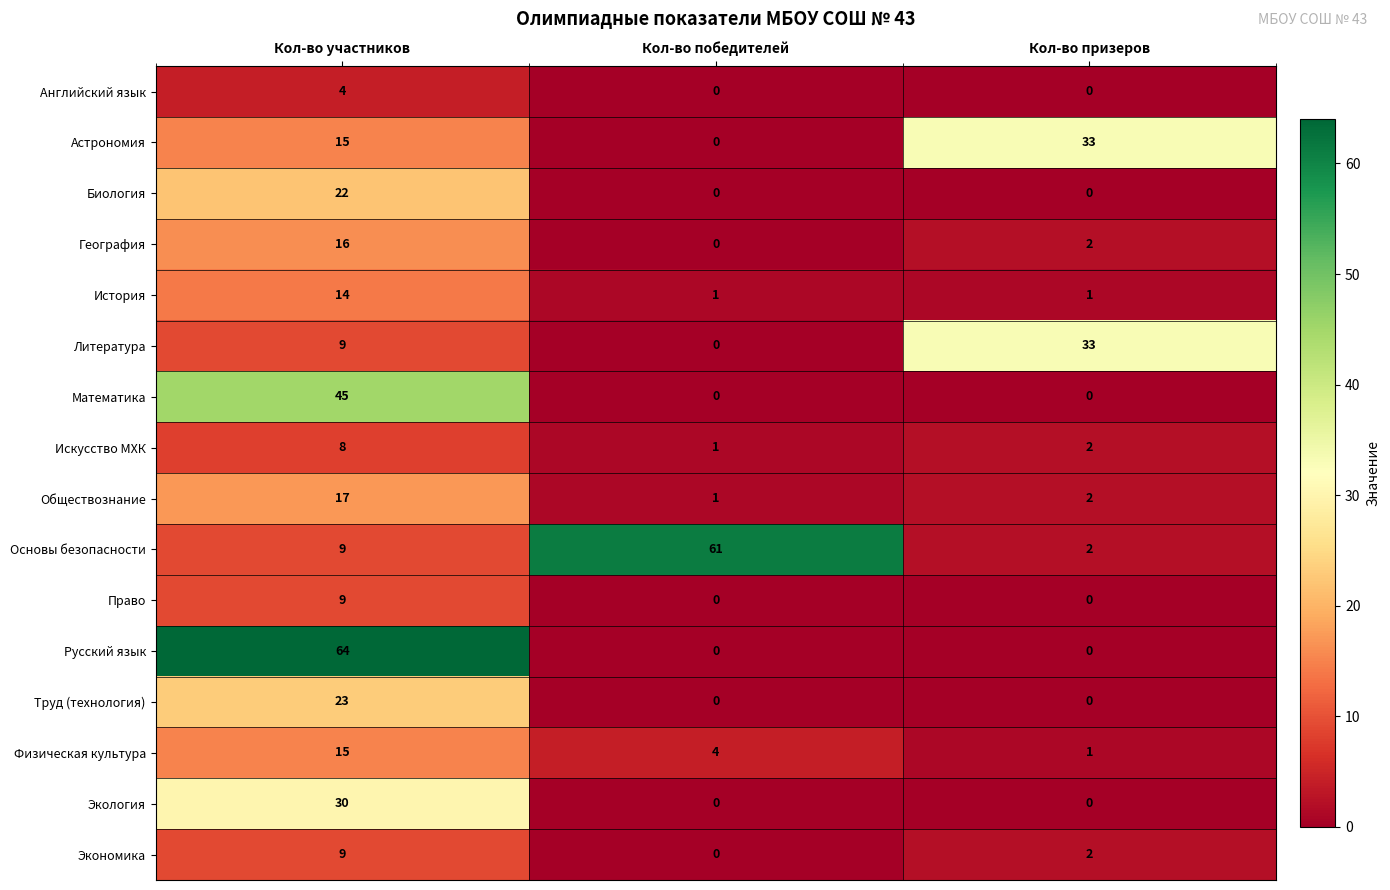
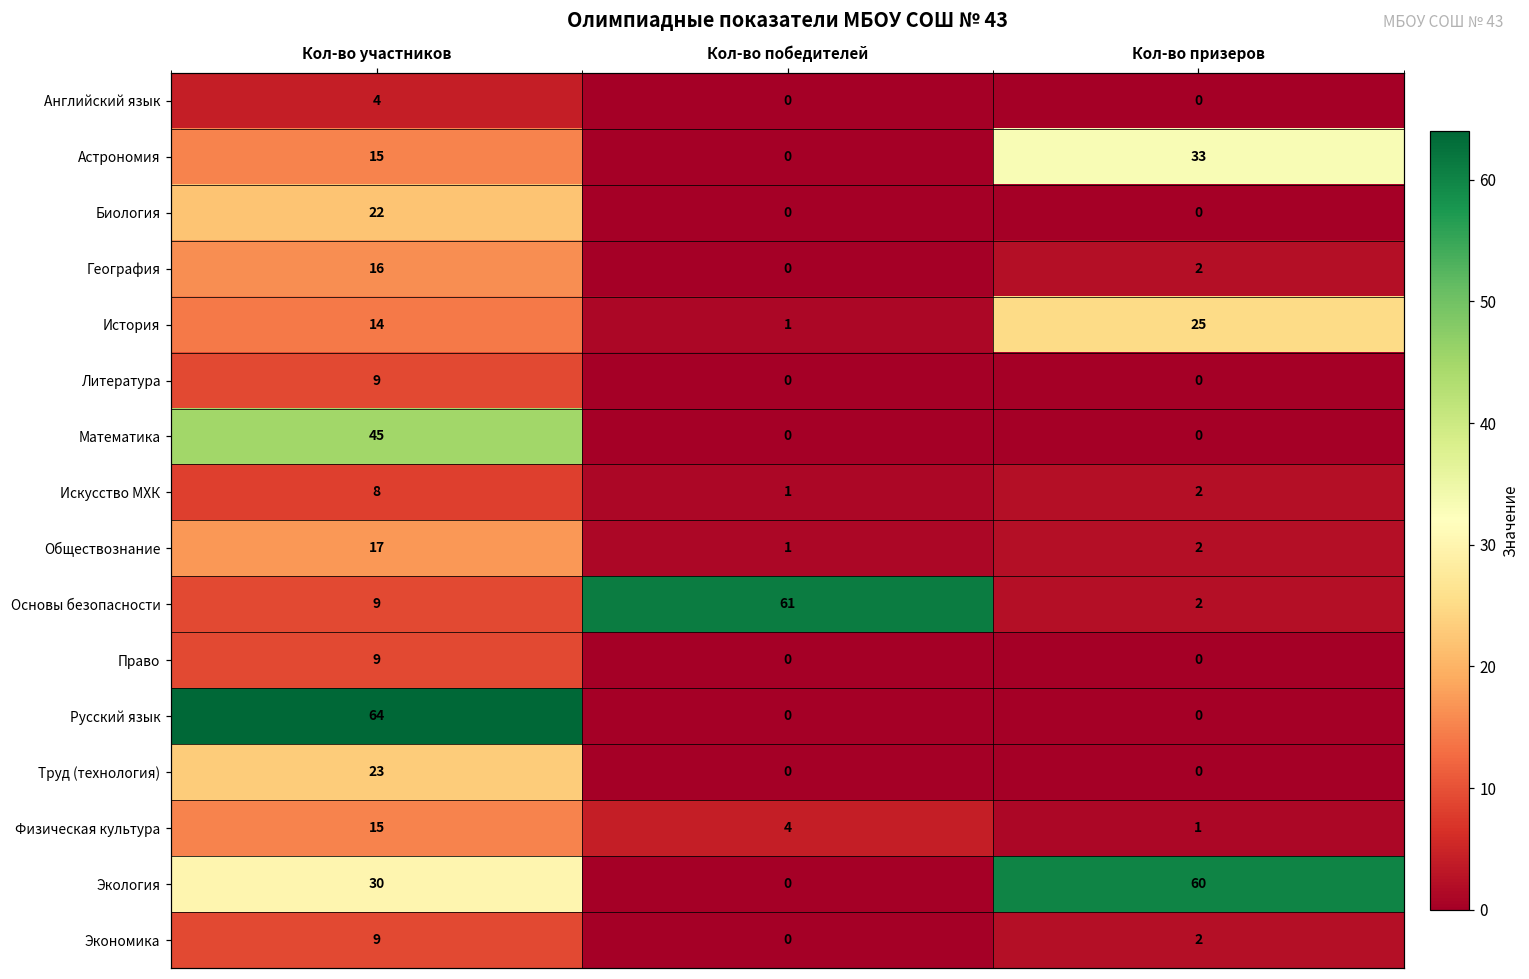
  {
    "Английский язык": {
      "Кол-во участников": 4,
      "Кол-во победителей": 0,
      "Кол-во призеров": 0
    },
    "Астрономия": {
      "Кол-во участников": 15,
      "Кол-во победителей": 0,
      "Кол-во призеров": 33
    },
    "Биология": {
      "Кол-во участников": 22,
      "Кол-во победителей": 0,
      "Кол-во призеров": 0
    },
    "География": {
      "Кол-во участников": 16,
      "Кол-во победителей": 0,
      "Кол-во призеров": 2
    },
    "История": {
      "Кол-во участников": 14,
      "Кол-во победителей": 1,
-     "Кол-во призеров": 1
+     "Кол-во призеров": 25
    },
    "Литература": {
      "Кол-во участников": 9,
      "Кол-во победителей": 0,
-     "Кол-во призеров": 33
+     "Кол-во призеров": 0
    },
    "Математика": {
      "Кол-во участников": 45,
      "Кол-во победителей": 0,
      "Кол-во призеров": 0
    },
    "Искусство МХК": {
      "Кол-во участников": 8,
      "Кол-во победителей": 1,
      "Кол-во призеров": 2
    },
    "Обществознание": {
      "Кол-во участников": 17,
      "Кол-во победителей": 1,
      "Кол-во призеров": 2
    },
    "Основы безопасности": {
      "Кол-во участников": 9,
      "Кол-во победителей": 61,
      "Кол-во призеров": 2
    },
    "Право": {
      "Кол-во участников": 9,
      "Кол-во победителей": 0,
      "Кол-во призеров": 0
    },
    "Русский язык": {
      "Кол-во участников": 64,
      "Кол-во победителей": 0,
      "Кол-во призеров": 0
    },
    "Труд (технология)": {
      "Кол-во участников": 23,
      "Кол-во победителей": 0,
      "Кол-во призеров": 0
    },
    "Физическая культура": {
      "Кол-во участников": 15,
      "Кол-во победителей": 4,
      "Кол-во призеров": 1
    },
    "Экология": {
      "Кол-во участников": 30,
      "Кол-во победителей": 0,
-     "Кол-во призеров": 0
+     "Кол-во призеров": 60
    },
    "Экономика": {
      "Кол-во участников": 9,
      "Кол-во победителей": 0,
      "Кол-во призеров": 2
    }
  }
